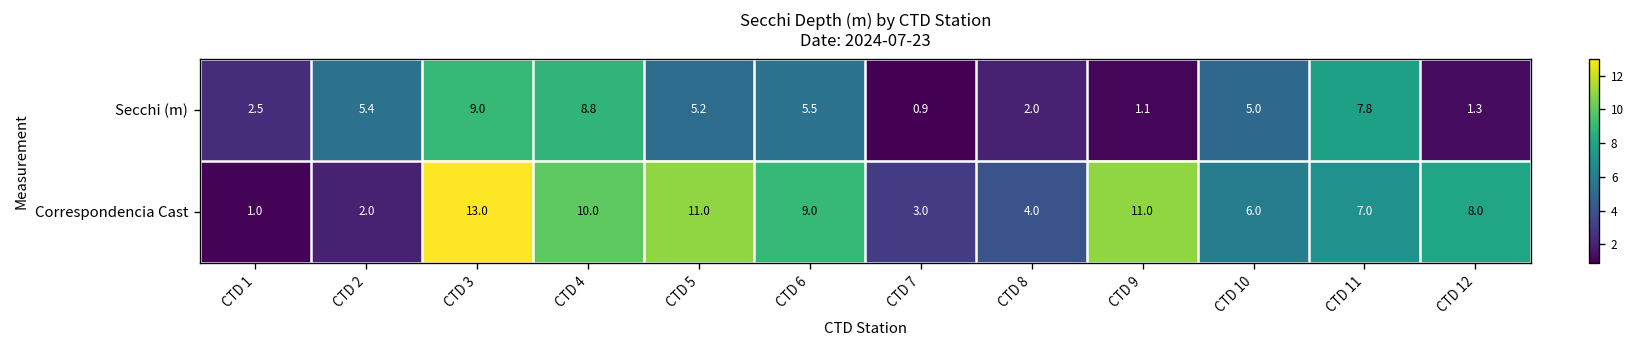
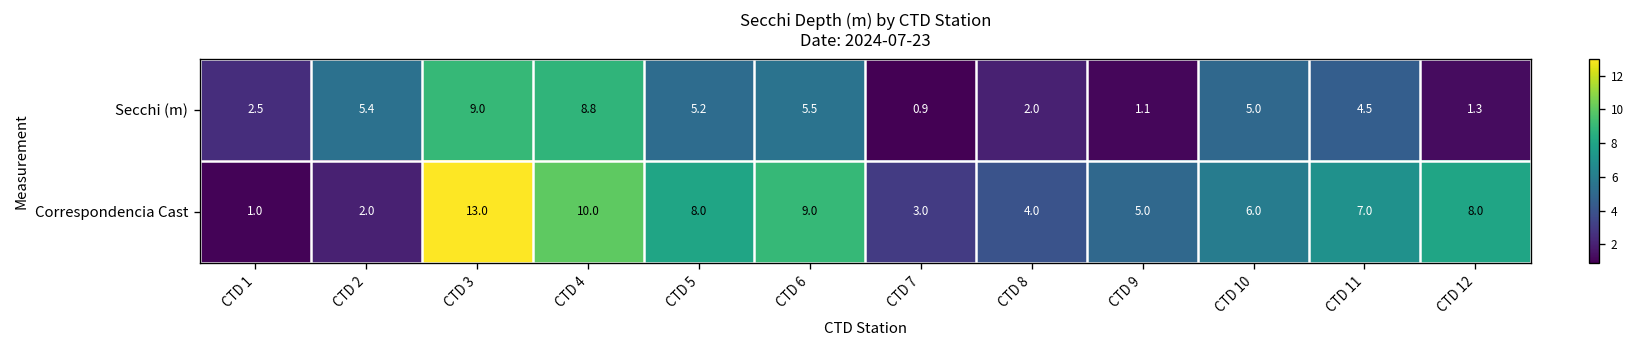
  {
    "Secchi (m)": {
      "CTD 1": 2.5,
      "CTD 2": 5.4,
      "CTD 3": 9.0,
      "CTD 4": 8.8,
      "CTD 5": 5.2,
      "CTD 6": 5.5,
      "CTD 7": 0.9,
      "CTD 8": 2.0,
      "CTD 9": 1.1,
      "CTD 10": 5.0,
-     "CTD 11": 7.8,
+     "CTD 11": 4.5,
      "CTD 12": 1.3
    },
    "Correspondencia Cast": {
      "CTD 1": 1.0,
      "CTD 2": 2.0,
      "CTD 3": 13.0,
      "CTD 4": 10.0,
-     "CTD 5": 11.0,
+     "CTD 5": 8.0,
      "CTD 6": 9.0,
      "CTD 7": 3.0,
      "CTD 8": 4.0,
-     "CTD 9": 11.0,
+     "CTD 9": 5.0,
      "CTD 10": 6.0,
      "CTD 11": 7.0,
      "CTD 12": 8.0
    }
  }
